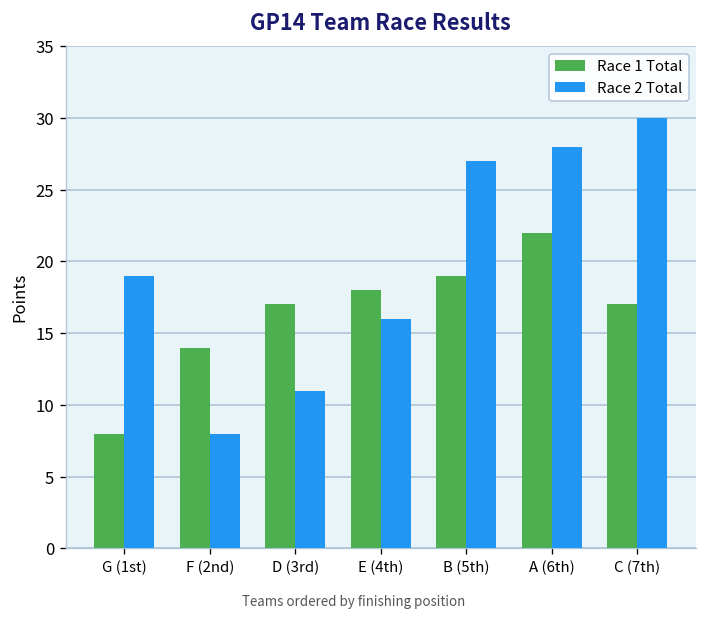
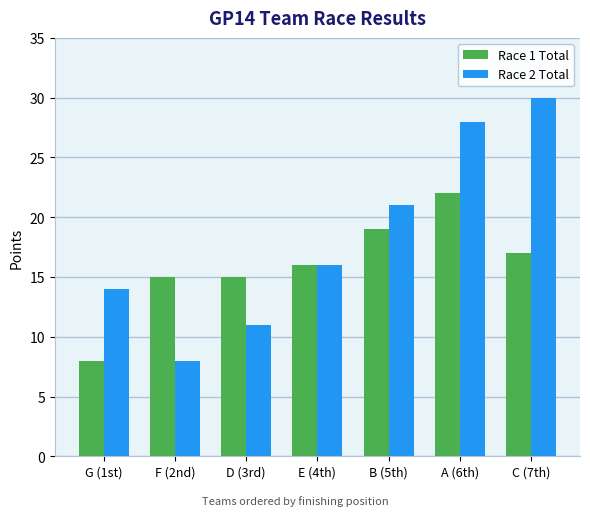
  {
    "Race 1 Total": {
      "G (1st)": 8,
-     "F (2nd)": 14,
-     "D (3rd)": 17,
-     "E (4th)": 18,
+     "F (2nd)": 15,
+     "D (3rd)": 15,
+     "E (4th)": 16,
      "B (5th)": 19,
      "A (6th)": 22,
      "C (7th)": 17
    },
    "Race 2 Total": {
-     "G (1st)": 19,
+     "G (1st)": 14,
      "F (2nd)": 8,
      "D (3rd)": 11,
      "E (4th)": 16,
-     "B (5th)": 27,
+     "B (5th)": 21,
      "A (6th)": 28,
      "C (7th)": 30
    }
  }
